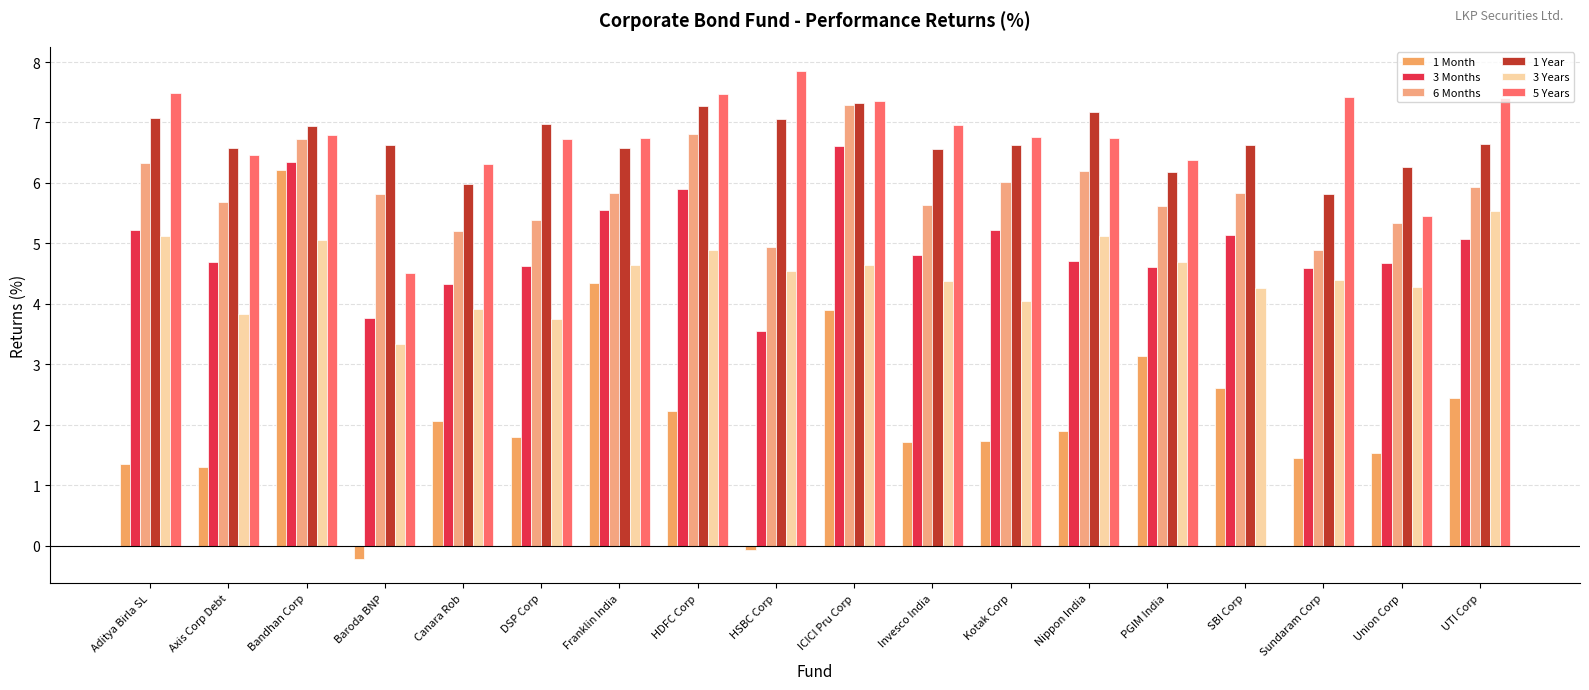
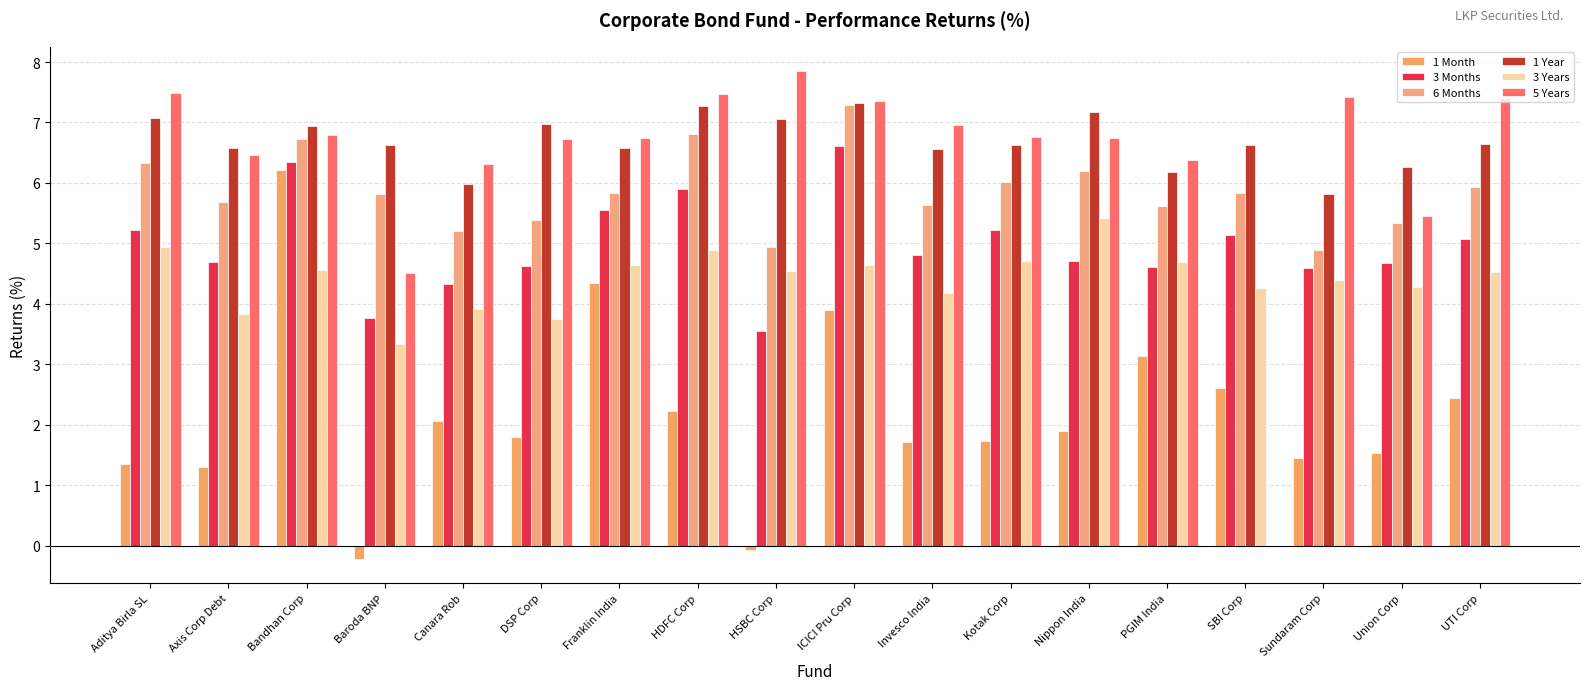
  {
    "3 Years": {
-     "Aditya Birla SL": 5.1,
+     "Aditya Birla SL": 4.9,
      "Axis Corp Debt": 3.8,
-     "Bandhan Corp": 5.1,
+     "Bandhan Corp": 4.6,
      "Baroda BNP": 3.3,
      "Canara Rob": 3.9,
      "DSP Corp": 3.8,
      "Franklin India": 4.6,
      "HDFC Corp": 4.9,
      "HSBC Corp": 4.5,
      "ICICI Pru Corp": 4.6,
-     "Invesco India": 4.4,
-     "Kotak Corp": 4.0,
-     "Nippon India": 5.1,
+     "Invesco India": 4.2,
+     "Kotak Corp": 4.7,
+     "Nippon India": 5.4,
      "PGIM India": 4.7,
      "SBI Corp": 4.3,
      "Sundaram Corp": 4.4,
      "Union Corp": 4.3,
-     "UTI Corp": 5.5
+     "UTI Corp": 4.5
    }
  }
